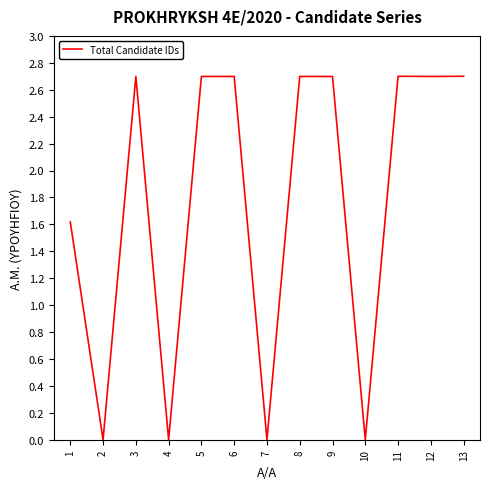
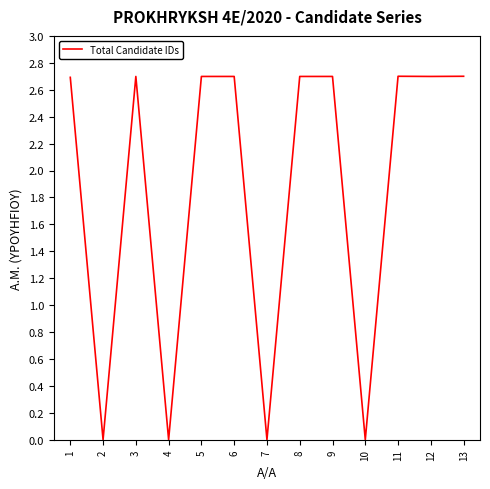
  {
-   "1": 1.62,
+   "1": 2.69,
    "2": 0.00,
    "3": 2.70,
    "4": 0.00,
    "5": 2.70,
    "6": 2.70,
    "7": 0.00,
    "8": 2.70,
    "9": 2.70,
    "10": 0.00,
    "11": 2.70,
    "12": 2.70,
    "13": 2.70
  }
